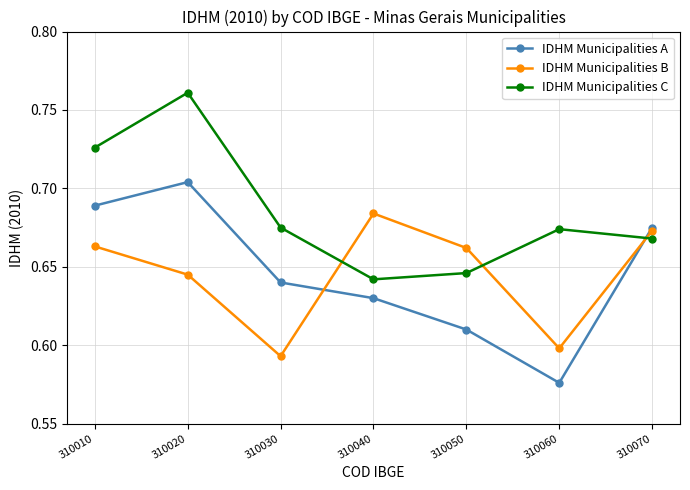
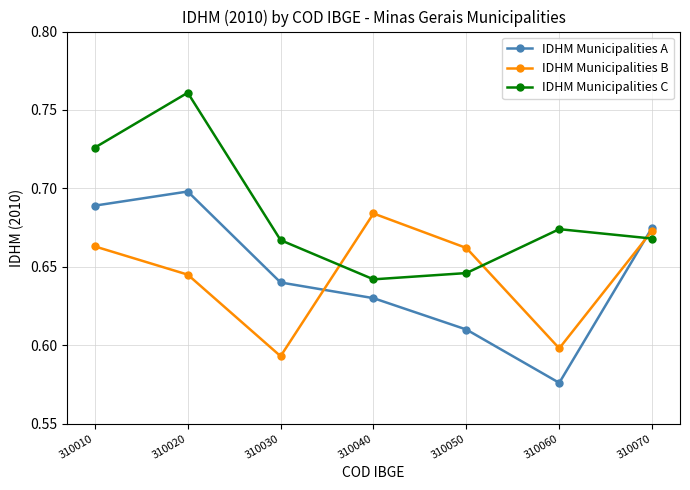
  {
    "IDHM Municipalities A": {
      "310010": 0.689,
-     "310020": 0.704,
+     "310020": 0.698,
      "310030": 0.640,
      "310040": 0.630,
      "310050": 0.610,
      "310060": 0.576,
      "310070": 0.675
    },
    "IDHM Municipalities B": {
      "310010": 0.663,
      "310020": 0.645,
      "310030": 0.593,
      "310040": 0.684,
      "310050": 0.662,
      "310060": 0.598,
      "310070": 0.673
    },
    "IDHM Municipalities C": {
      "310010": 0.726,
      "310020": 0.761,
-     "310030": 0.675,
+     "310030": 0.667,
      "310040": 0.642,
      "310050": 0.646,
      "310060": 0.674,
      "310070": 0.668
    }
  }
